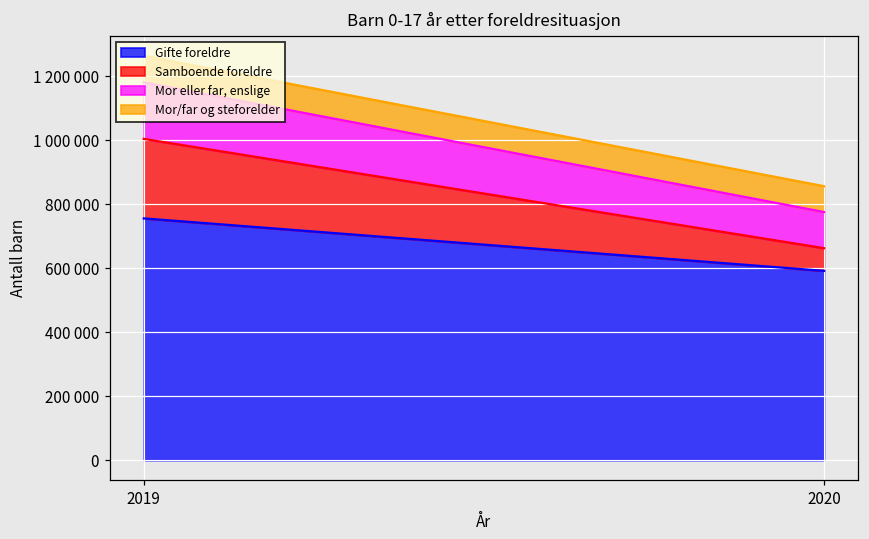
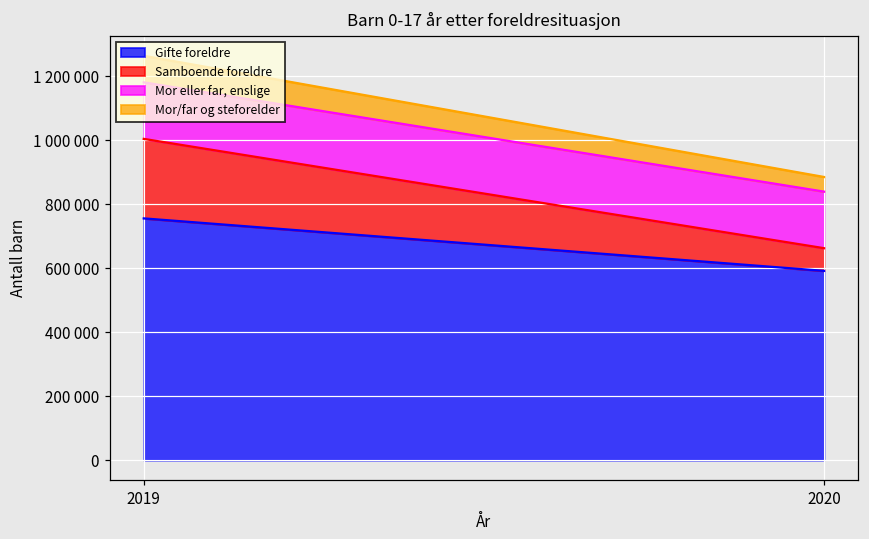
  {
    "Gifte foreldre": {
      "2019": 760000,
      "2020": 590000
    },
    "Samboende foreldre": {
      "2019": 250000,
      "2020": 70000
    },
    "Mor eller far, enslige": {
-     "2020": 110000
+     "2020": 180000
    },
    "Mor/far og steforelder": {
-     "2020": 80000
+     "2020": 50000
    }
  }
